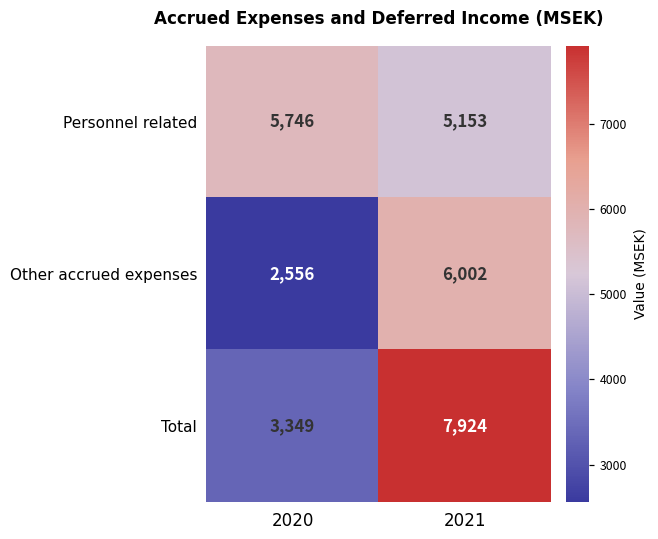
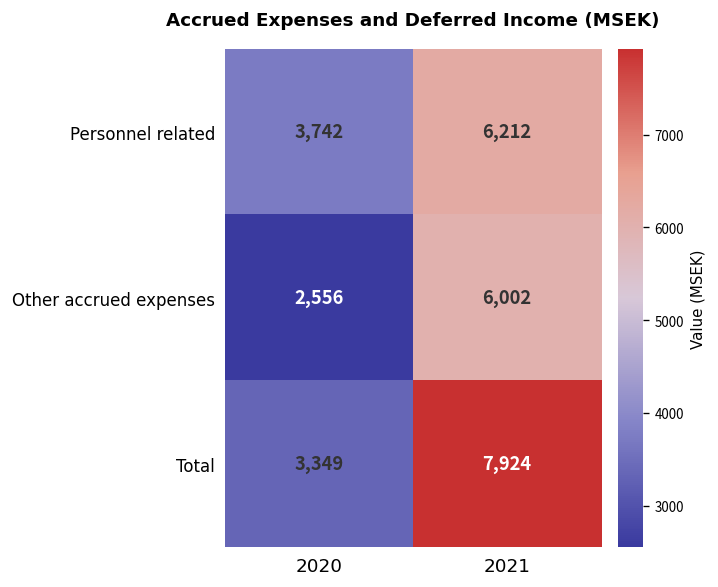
  {
    "Personnel related": {
-     "2020": "5,746",
-     "2021": "5,153"
+     "2020": "3,742",
+     "2021": "6,212"
    },
    "Other accrued expenses": {
      "2020": "2,556",
      "2021": "6,002"
    },
    "Total": {
      "2020": "3,349",
      "2021": "7,924"
    }
  }
